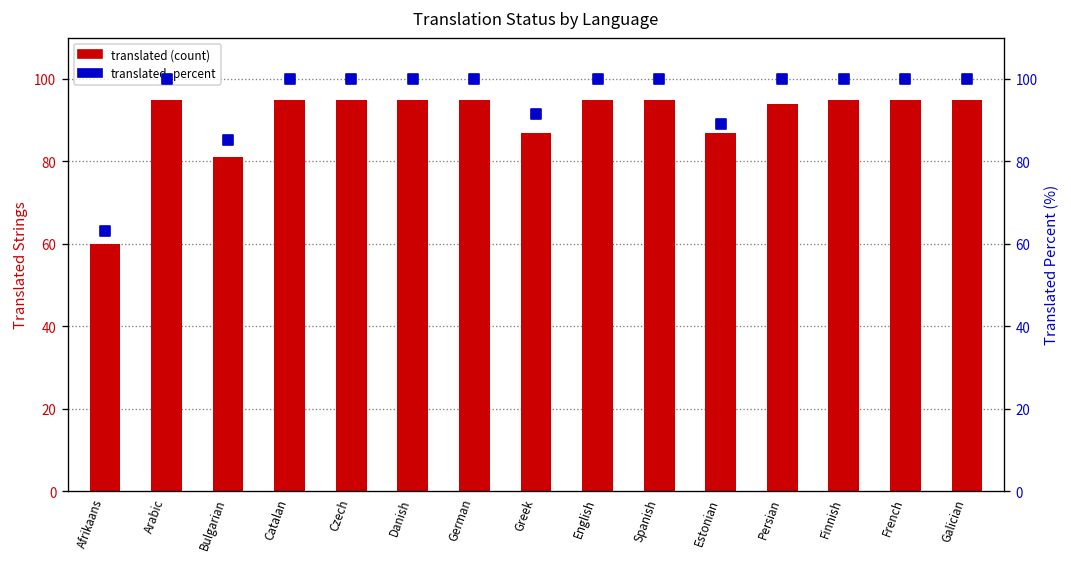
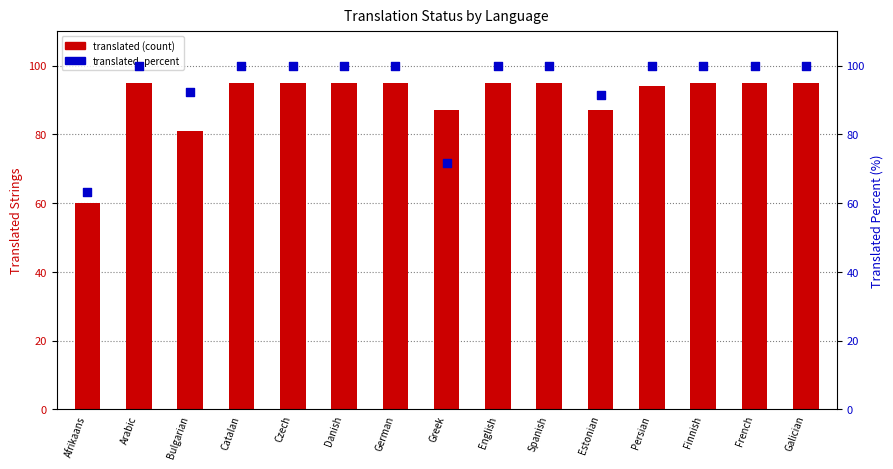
  {
    "translated_percent": {
-     "Bulgarian": 85,
-     "Greek": 92,
-     "Estonian": 89
+     "Bulgarian": 92,
+     "Greek": 72,
+     "Estonian": 92
    }
  }
